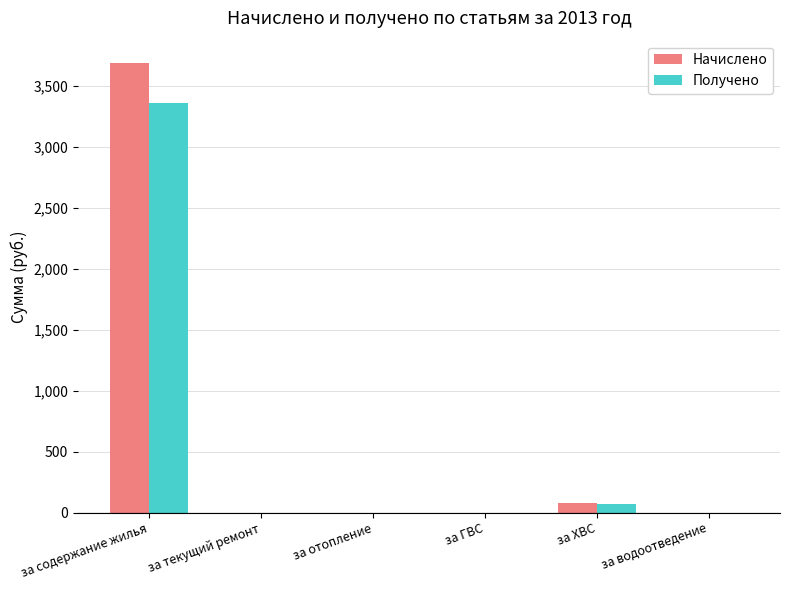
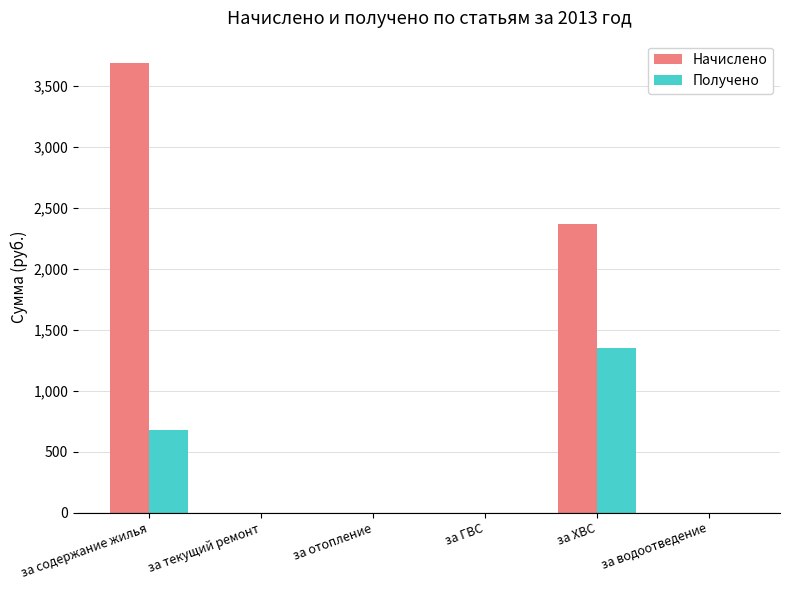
  {
    "Начислено": {
      "за содержание жилья": "3,690",
      "за текущий ремонт": "0",
      "за отопление": "0",
      "за ГВС": "0",
-     "за ХВС": "80",
+     "за ХВС": "2,370",
      "за водоотведение": "0"
    },
    "Получено": {
-     "за содержание жилья": "3,360",
+     "за содержание жилья": "680",
      "за текущий ремонт": "0",
      "за отопление": "0",
      "за ГВС": "0",
-     "за ХВС": "70",
+     "за ХВС": "1,350",
      "за водоотведение": "0"
    }
  }
